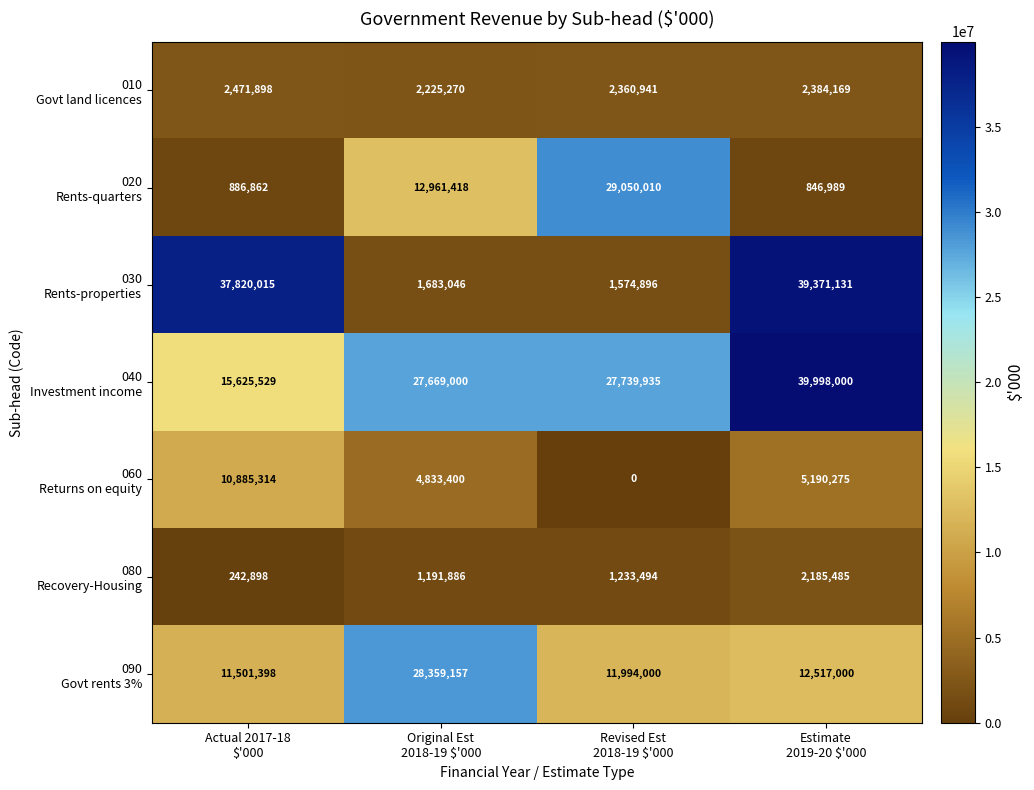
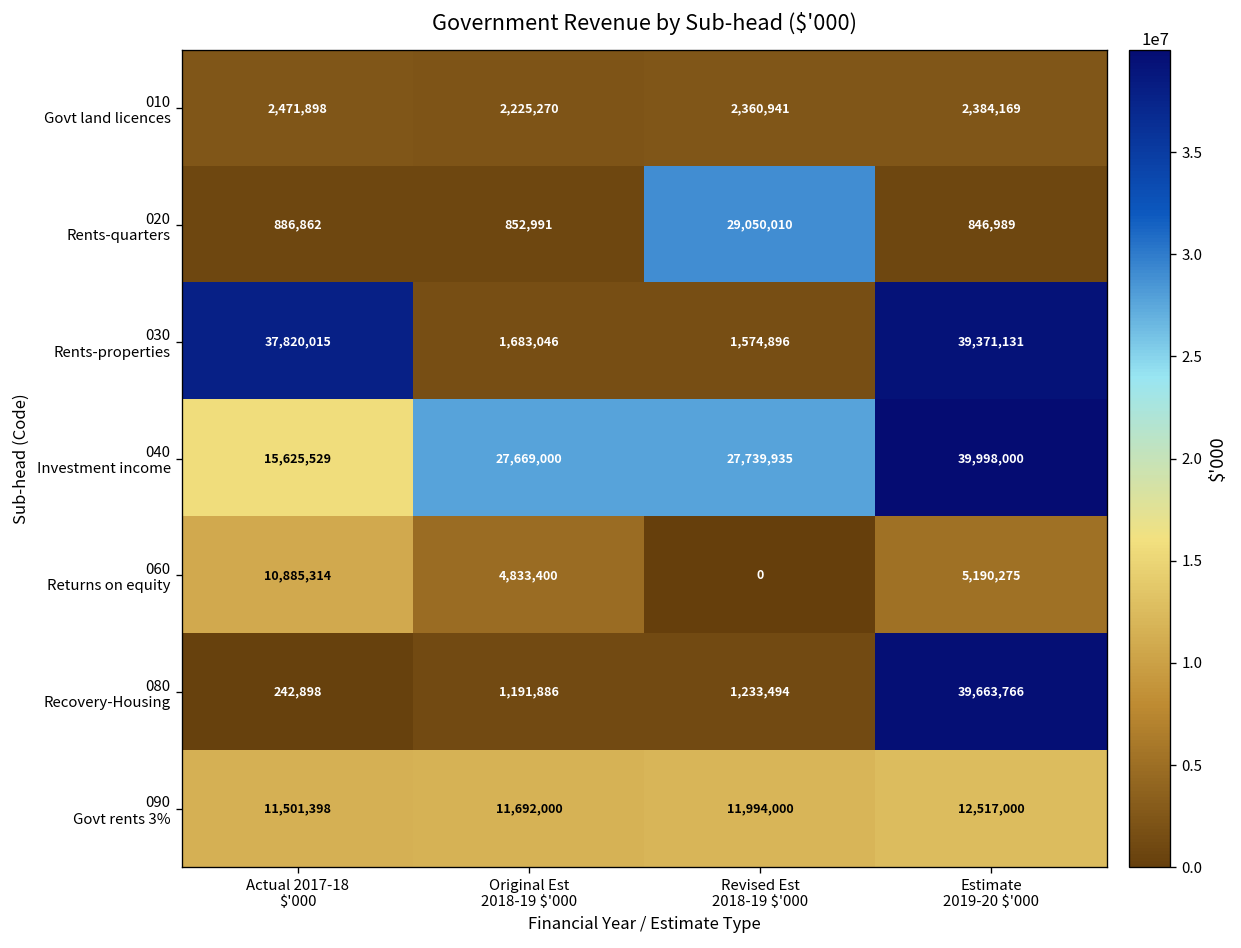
  {
    "010 Govt land licences": {
      "Actual 2017-18 $'000": "2,471,898",
      "Original Est 2018-19 $'000": "2,225,270",
      "Revised Est 2018-19 $'000": "2,360,941",
      "Estimate 2019-20 $'000": "2,384,169"
    },
    "020 Rents-quarters": {
      "Actual 2017-18 $'000": "886,862",
-     "Original Est 2018-19 $'000": "12,961,418",
+     "Original Est 2018-19 $'000": "852,991",
      "Revised Est 2018-19 $'000": "29,050,010",
      "Estimate 2019-20 $'000": "846,989"
    },
    "030 Rents-properties": {
      "Actual 2017-18 $'000": "37,820,015",
      "Original Est 2018-19 $'000": "1,683,046",
      "Revised Est 2018-19 $'000": "1,574,896",
      "Estimate 2019-20 $'000": "39,371,131"
    },
    "040 Investment income": {
      "Actual 2017-18 $'000": "15,625,529",
      "Original Est 2018-19 $'000": "27,669,000",
      "Revised Est 2018-19 $'000": "27,739,935",
      "Estimate 2019-20 $'000": "39,998,000"
    },
    "060 Returns on equity": {
      "Actual 2017-18 $'000": "10,885,314",
      "Original Est 2018-19 $'000": "4,833,400",
      "Revised Est 2018-19 $'000": "0",
      "Estimate 2019-20 $'000": "5,190,275"
    },
    "080 Recovery-Housing": {
      "Actual 2017-18 $'000": "242,898",
      "Original Est 2018-19 $'000": "1,191,886",
      "Revised Est 2018-19 $'000": "1,233,494",
-     "Estimate 2019-20 $'000": "2,185,485"
+     "Estimate 2019-20 $'000": "39,663,766"
    },
    "090 Govt rents 3%": {
      "Actual 2017-18 $'000": "11,501,398",
-     "Original Est 2018-19 $'000": "28,359,157",
+     "Original Est 2018-19 $'000": "11,692,000",
      "Revised Est 2018-19 $'000": "11,994,000",
      "Estimate 2019-20 $'000": "12,517,000"
    }
  }
